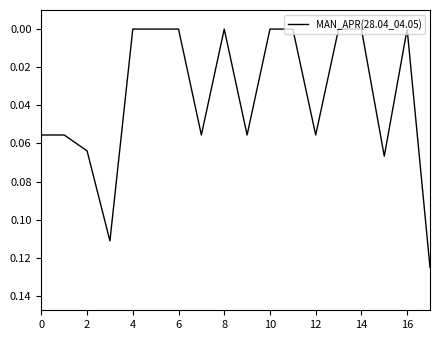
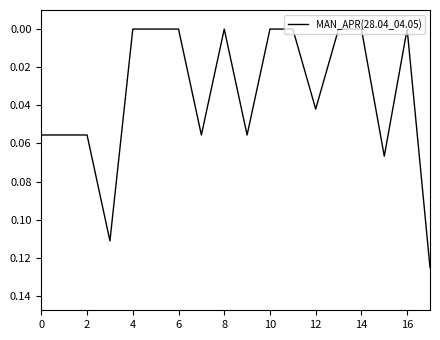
  {
    "0": 0.056,
-   "2": 0.064,
+   "2": 0.056,
    "4": 0.000,
    "6": 0.000,
    "8": 0.000,
    "10": 0.000,
-   "12": 0.056
+   "12": 0.042
  }
